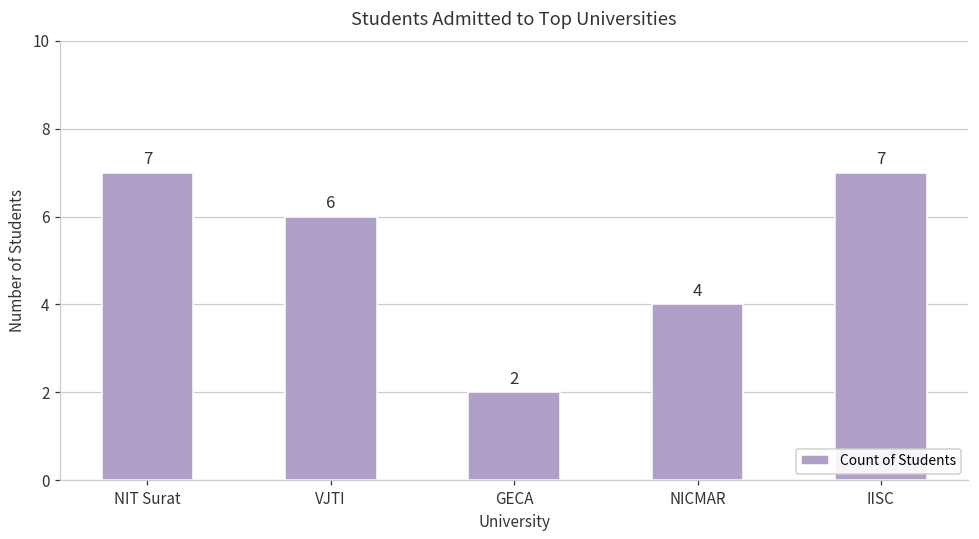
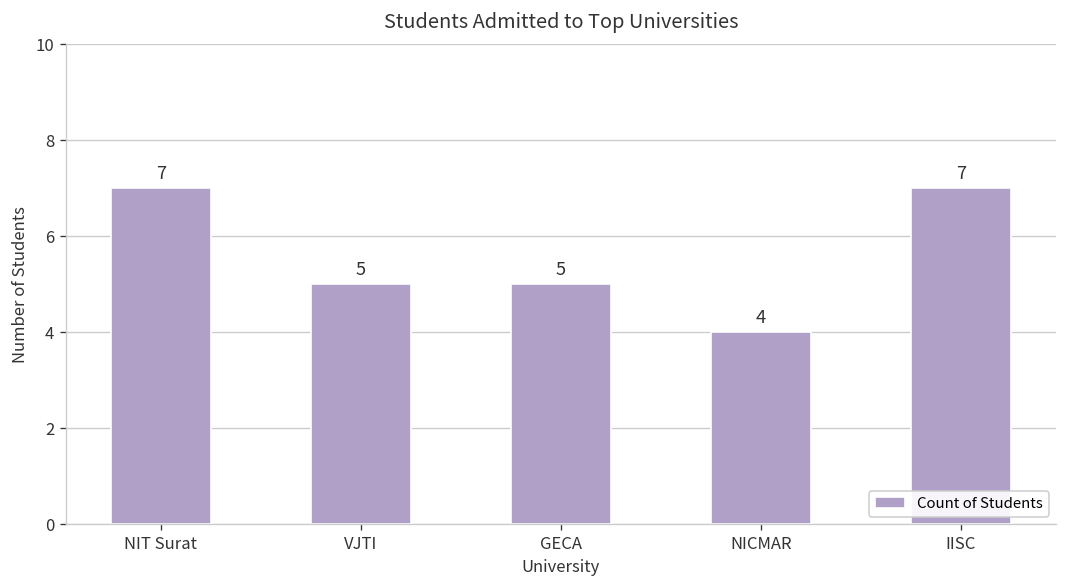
  {
    "NIT Surat": 7,
-   "VJTI": 6,
-   "GECA": 2,
+   "VJTI": 5,
+   "GECA": 5,
    "NICMAR": 4,
    "IISC": 7
  }
